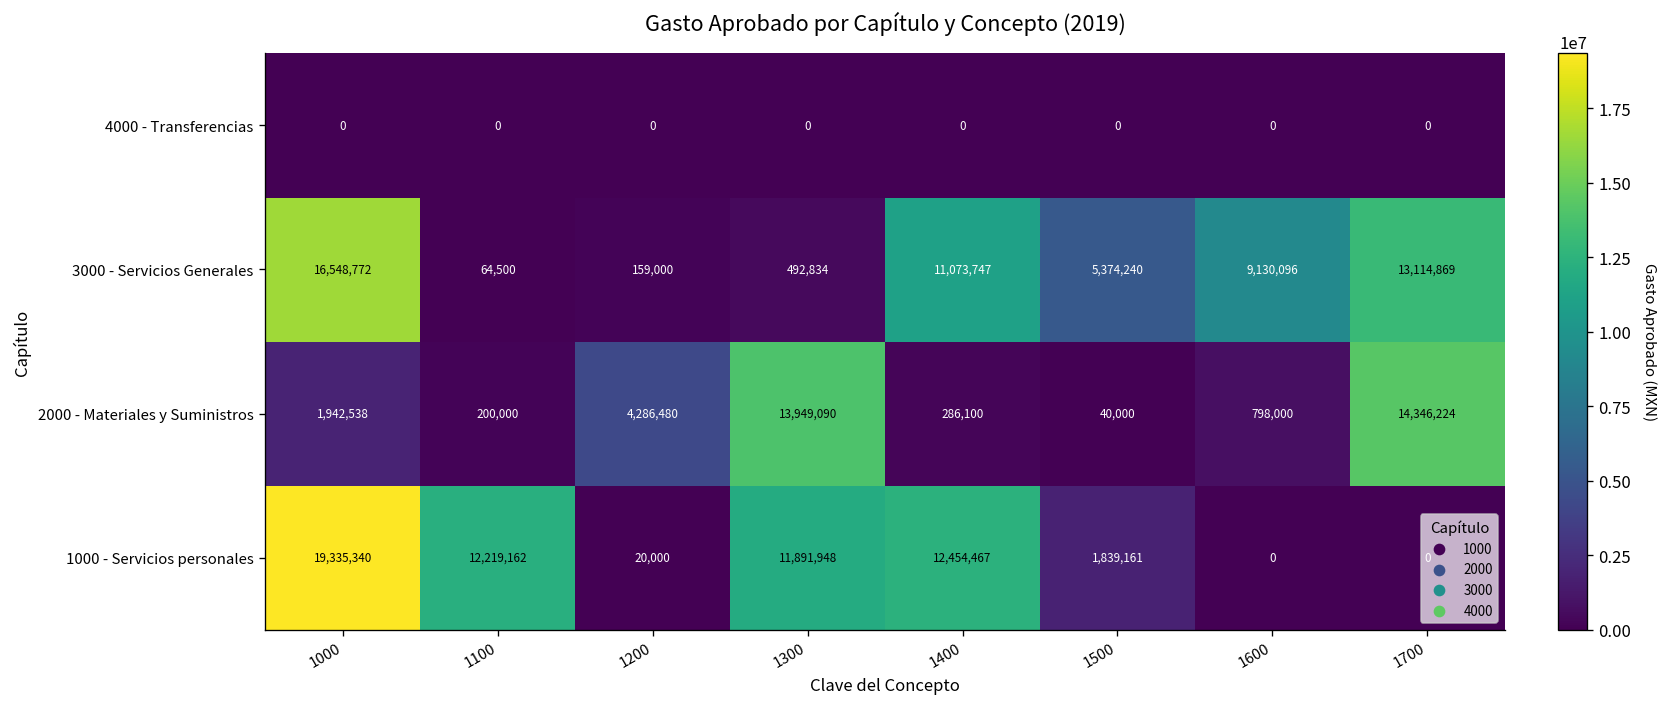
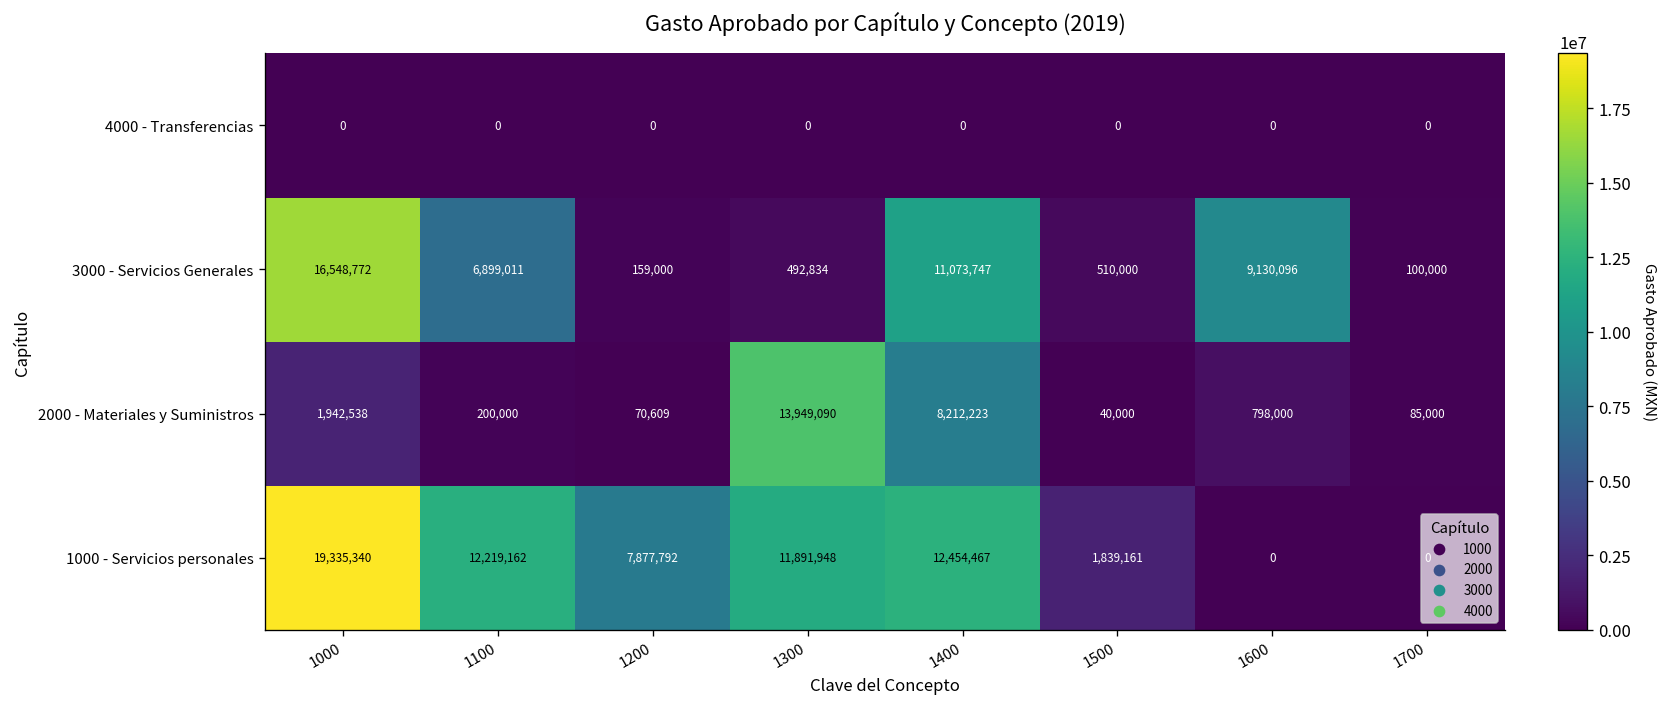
  {
    "4000 - Transferencias": {
      "1000": "0",
      "1100": "0",
      "1200": "0",
      "1300": "0",
      "1400": "0",
      "1500": "0",
      "1600": "0",
      "1700": "0"
    },
    "3000 - Servicios Generales": {
      "1000": "16,548,772",
-     "1100": "64,500",
+     "1100": "6,899,011",
      "1200": "159,000",
      "1300": "492,834",
      "1400": "11,073,747",
-     "1500": "5,374,240",
+     "1500": "510,000",
      "1600": "9,130,096",
-     "1700": "13,114,869"
+     "1700": "100,000"
    },
    "2000 - Materiales y Suministros": {
      "1000": "1,942,538",
      "1100": "200,000",
-     "1200": "4,286,480",
+     "1200": "70,609",
      "1300": "13,949,090",
-     "1400": "286,100",
+     "1400": "8,212,223",
      "1500": "40,000",
      "1600": "798,000",
-     "1700": "14,346,224"
+     "1700": "85,000"
    },
    "1000 - Servicios personales": {
      "1000": "19,335,340",
      "1100": "12,219,162",
-     "1200": "20,000",
+     "1200": "7,877,792",
      "1300": "11,891,948",
      "1400": "12,454,467",
      "1500": "1,839,161",
      "1600": "0"
    }
  }
